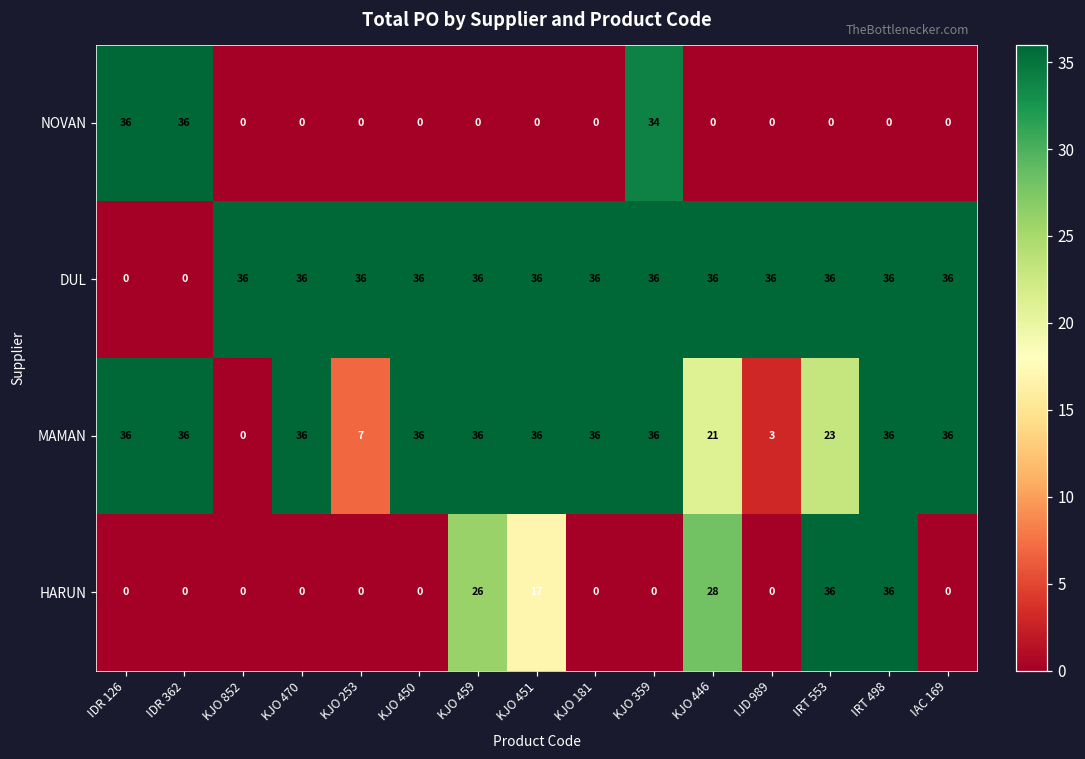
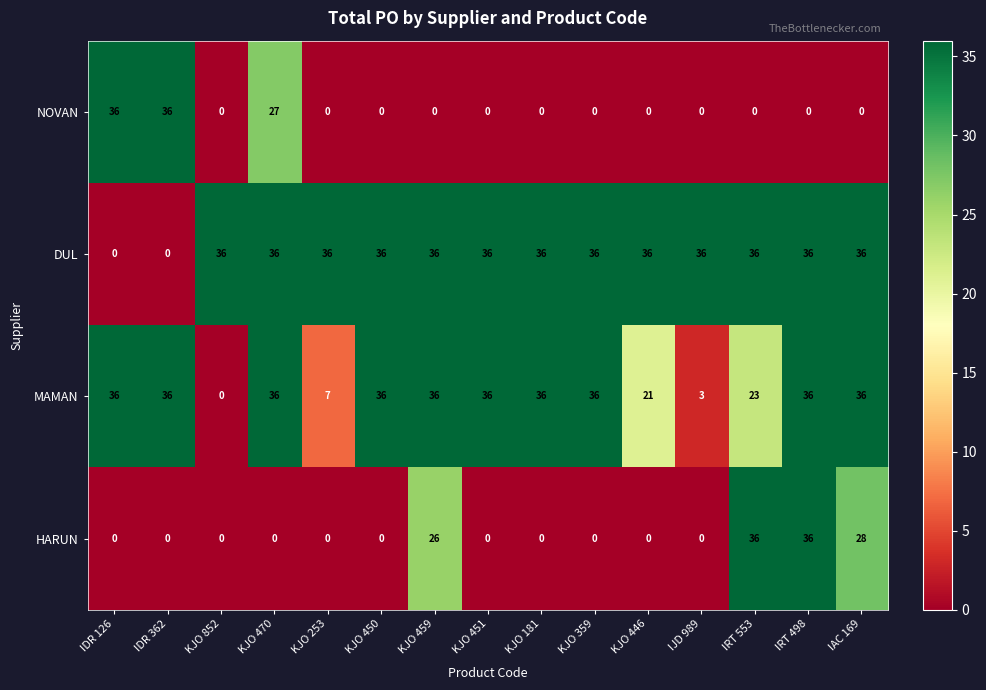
  {
    "NOVAN": {
      "IDR 126": 36,
      "IDR 362": 36,
      "KJO 852": 0,
-     "KJO 470": 0,
+     "KJO 470": 27,
      "KJO 253": 0,
      "KJO 450": 0,
      "KJO 459": 0,
      "KJO 451": 0,
      "KJO 181": 0,
-     "KJO 359": 34,
+     "KJO 359": 0,
      "KJO 446": 0,
      "IJD 989": 0,
      "IRT 553": 0,
      "IRT 498": 0,
      "IAC 169": 0
    },
    "DUL": {
      "IDR 126": 0,
      "IDR 362": 0,
      "KJO 852": 36,
      "KJO 470": 36,
      "KJO 253": 36,
      "KJO 450": 36,
      "KJO 459": 36,
      "KJO 451": 36,
      "KJO 181": 36,
      "KJO 359": 36,
      "KJO 446": 36,
      "IJD 989": 36,
      "IRT 553": 36,
      "IRT 498": 36,
      "IAC 169": 36
    },
    "MAMAN": {
      "IDR 126": 36,
      "IDR 362": 36,
      "KJO 852": 0,
      "KJO 470": 36,
      "KJO 253": 7,
      "KJO 450": 36,
      "KJO 459": 36,
      "KJO 451": 36,
      "KJO 181": 36,
      "KJO 359": 36,
      "KJO 446": 21,
      "IJD 989": 3,
      "IRT 553": 23,
      "IRT 498": 36,
      "IAC 169": 36
    },
    "HARUN": {
      "IDR 126": 0,
      "IDR 362": 0,
      "KJO 852": 0,
      "KJO 470": 0,
      "KJO 253": 0,
      "KJO 450": 0,
      "KJO 459": 26,
-     "KJO 451": 17,
+     "KJO 451": 0,
      "KJO 181": 0,
      "KJO 359": 0,
-     "KJO 446": 28,
+     "KJO 446": 0,
      "IJD 989": 0,
      "IRT 553": 36,
      "IRT 498": 36,
-     "IAC 169": 0
+     "IAC 169": 28
    }
  }
